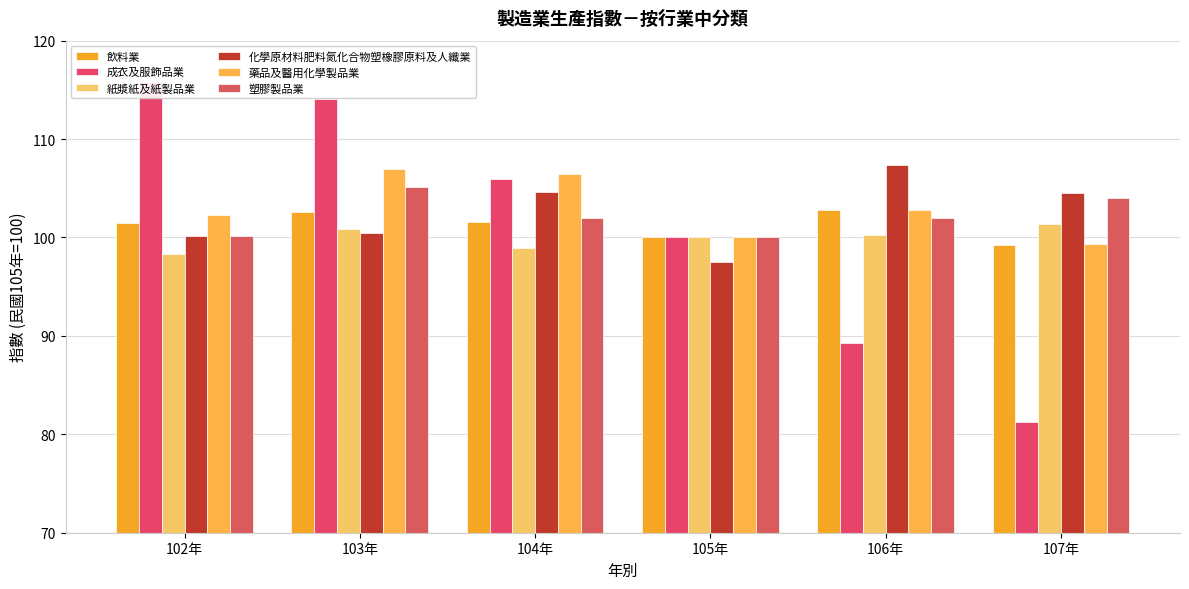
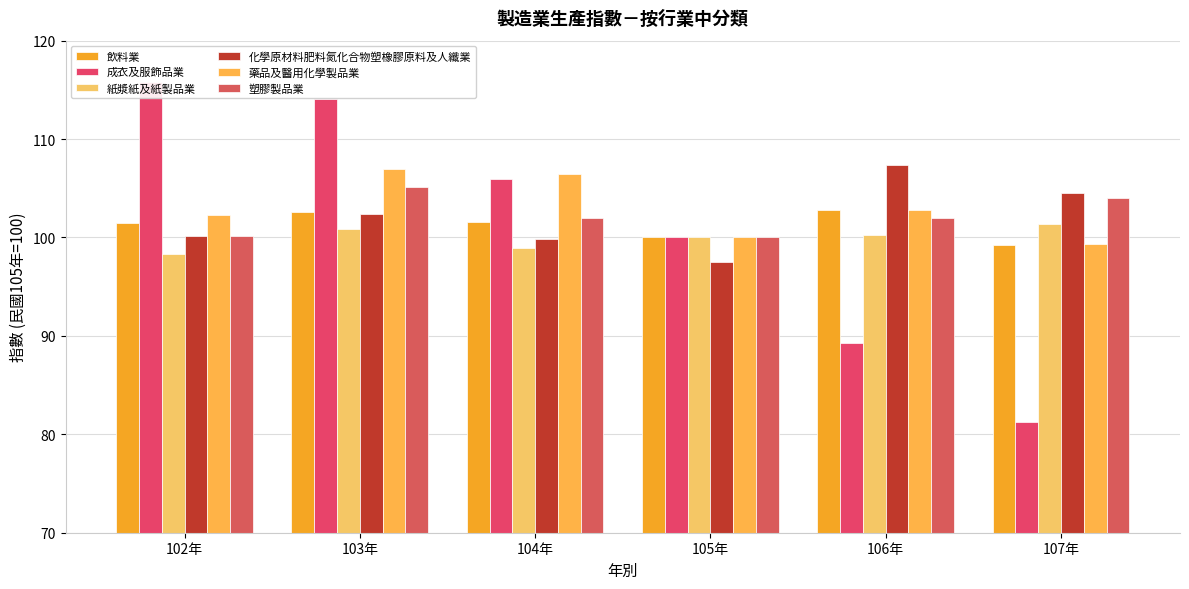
  {
    "化學原材料肥料氮化合物塑橡膠原料及人纖業": {
      "102年": 100,
-     "103年": 100,
-     "104年": 105,
+     "103年": 102,
+     "104年": 100,
      "105年": 98,
      "106年": 107,
      "107年": 105
    }
  }
